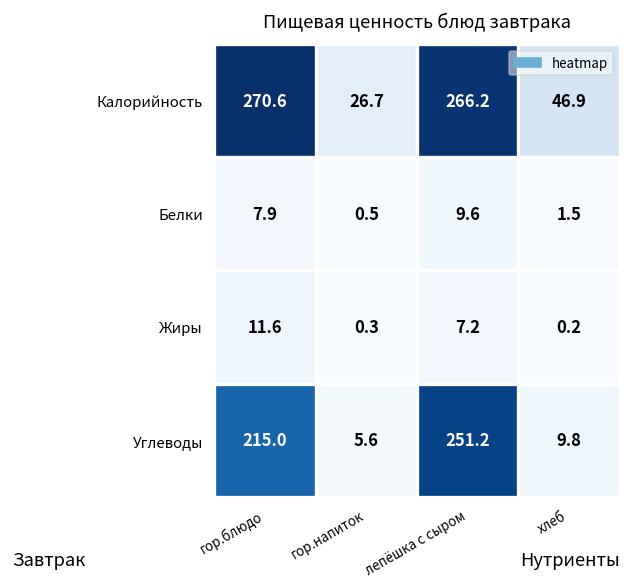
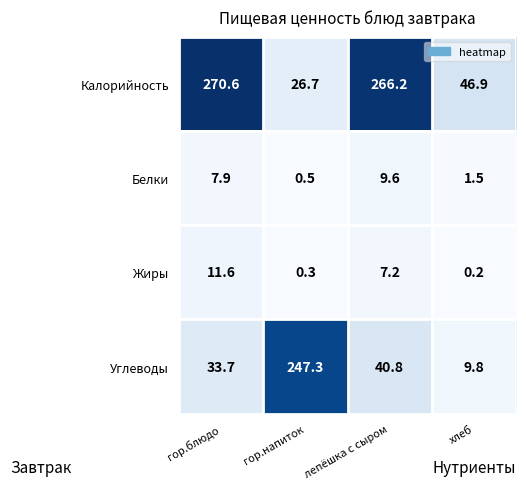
  {
    "Калорийность": {
      "гор.блюдо": 270.6,
      "гор.напиток": 26.7,
      "лепёшка с сыром": 266.2,
      "хлеб": 46.9
    },
    "Белки": {
      "гор.блюдо": 7.9,
      "гор.напиток": 0.5,
      "лепёшка с сыром": 9.6,
      "хлеб": 1.5
    },
    "Жиры": {
      "гор.блюдо": 11.6,
      "гор.напиток": 0.3,
      "лепёшка с сыром": 7.2,
      "хлеб": 0.2
    },
    "Углеводы": {
-     "гор.блюдо": 215.0,
-     "гор.напиток": 5.6,
-     "лепёшка с сыром": 251.2,
+     "гор.блюдо": 33.7,
+     "гор.напиток": 247.3,
+     "лепёшка с сыром": 40.8,
      "хлеб": 9.8
    }
  }
